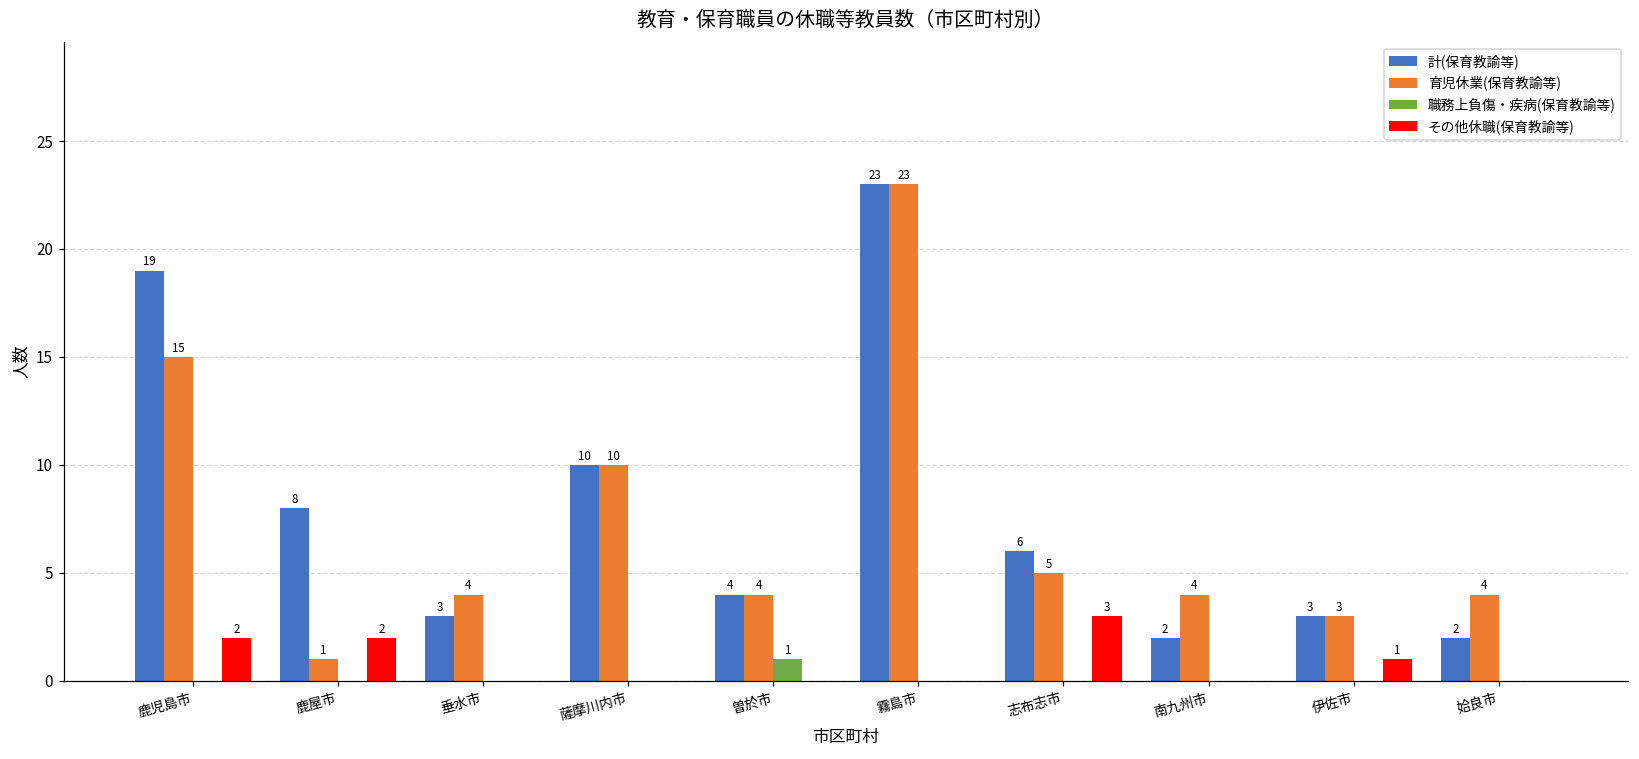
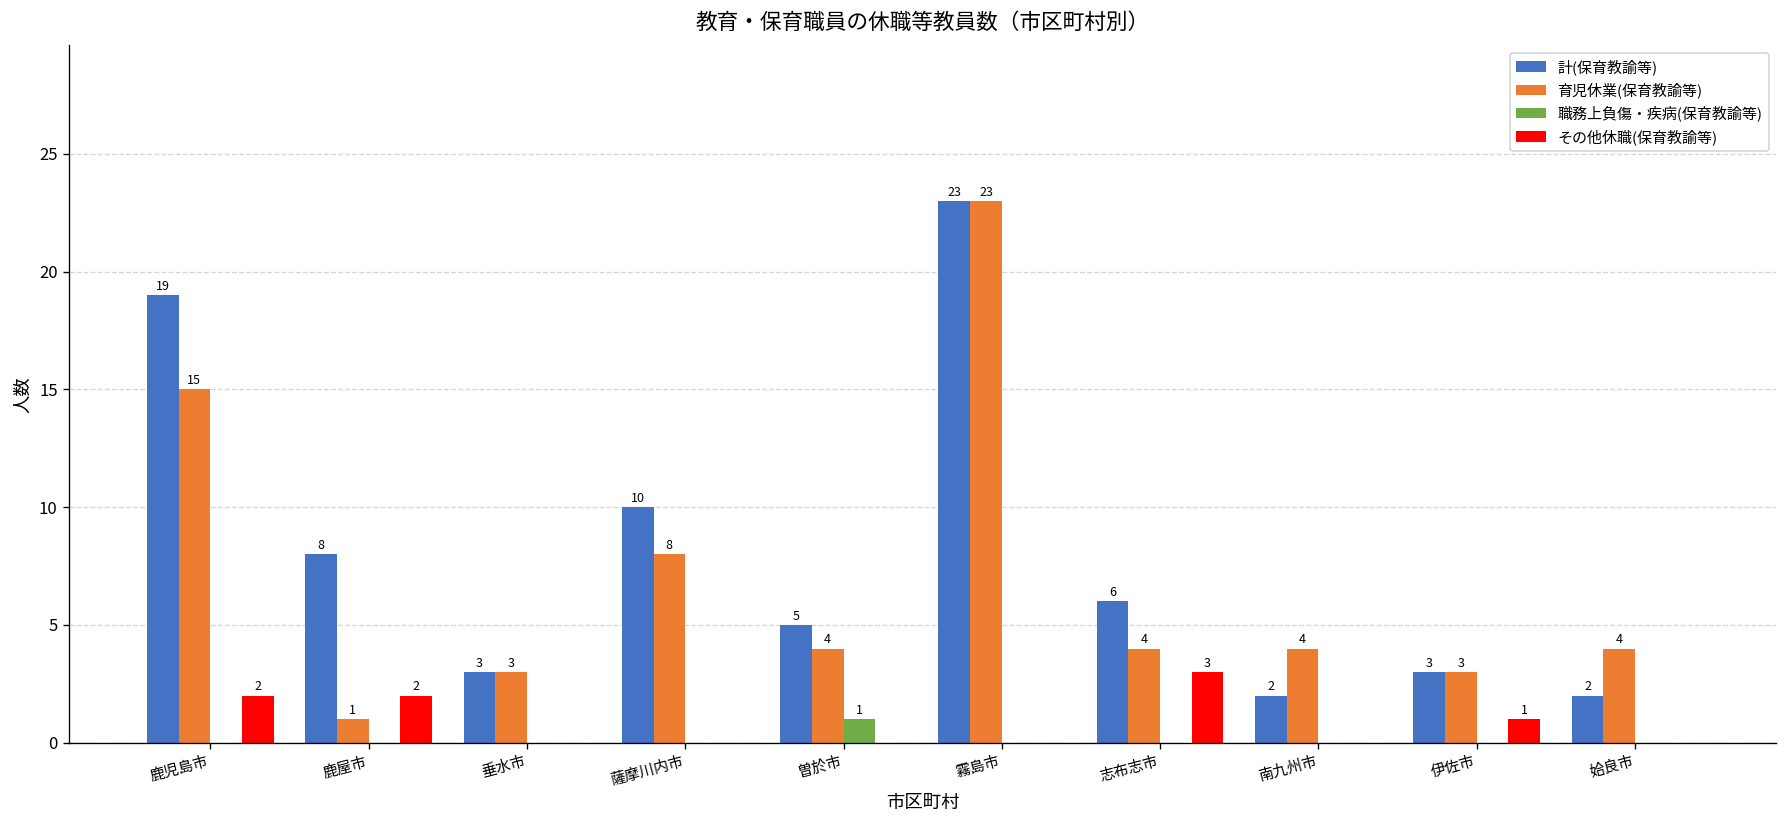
  {
    "計(保育教諭等)": {
      "鹿児島市": 19,
      "鹿屋市": 8,
      "垂水市": 3,
      "薩摩川内市": 10,
-     "曽於市": 4,
+     "曽於市": 5,
      "霧島市": 23,
      "志布志市": 6,
      "南九州市": 2,
      "伊佐市": 3,
      "姶良市": 2
    },
    "育児休業(保育教諭等)": {
      "鹿児島市": 15,
      "鹿屋市": 1,
-     "垂水市": 4,
-     "薩摩川内市": 10,
+     "垂水市": 3,
+     "薩摩川内市": 8,
      "曽於市": 4,
      "霧島市": 23,
-     "志布志市": 5,
+     "志布志市": 4,
      "南九州市": 4,
      "伊佐市": 3,
      "姶良市": 4
    },
    "職務上負傷・疾病(保育教諭等)": {
      "曽於市": 1
    },
    "その他休職(保育教諭等)": {
      "鹿児島市": 2,
      "鹿屋市": 2,
      "志布志市": 3,
      "伊佐市": 1
    }
  }
